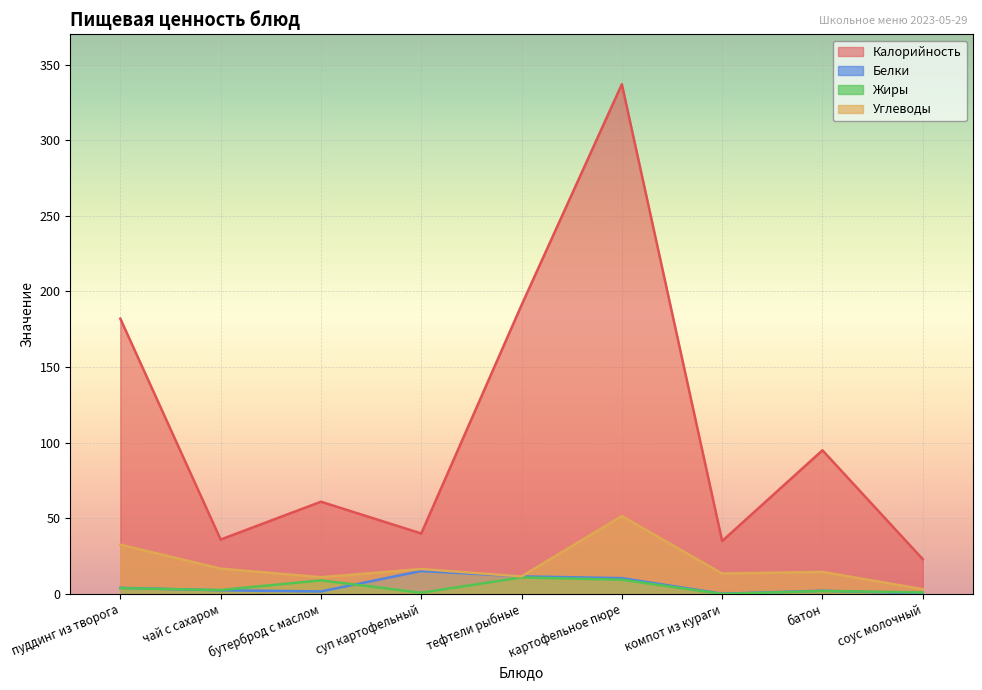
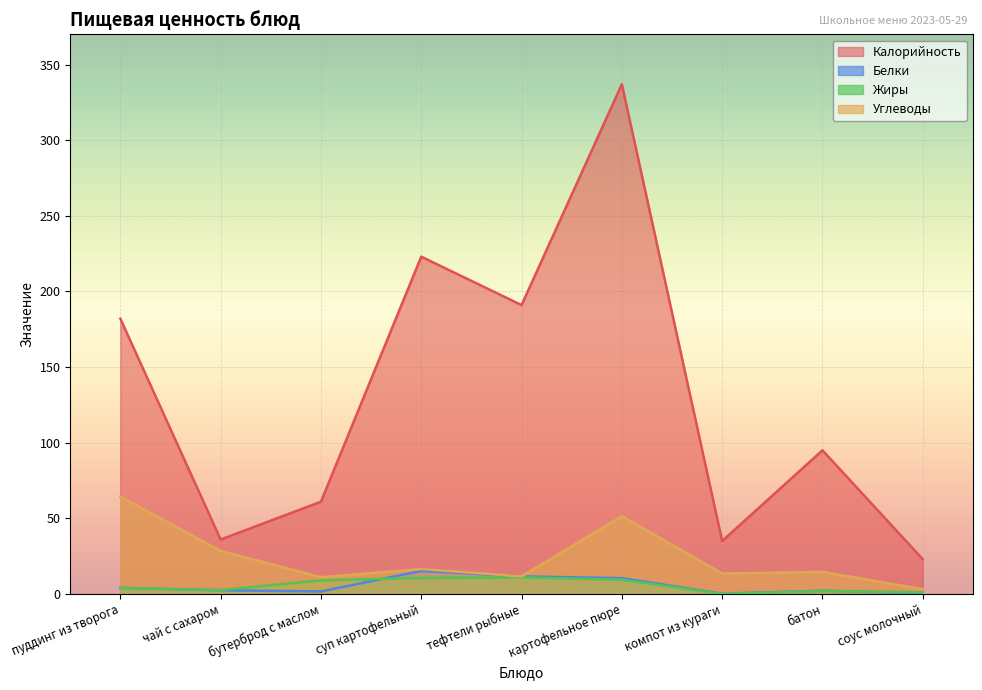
  {
    "Калорийность": {
      "пуддинг из творога": 182,
      "чай с сахаром": 36,
      "бутерброд с маслом": 61,
-     "суп картофельный": 40,
+     "суп картофельный": 223,
      "тефтели рыбные": 191,
      "картофельное пюре": 337,
      "компот из кураги": 35,
      "батон": 95,
      "соус молочный": 23
    },
    "Белки": {
      "бутерброд с маслом": 2
    },
    "Жиры": {
      "бутерброд с маслом": 9,
-     "суп картофельный": 1
+     "суп картофельный": 11
    },
    "Углеводы": {
-     "пуддинг из творога": 33,
-     "чай с сахаром": 17,
+     "пуддинг из творога": 64,
+     "чай с сахаром": 28,
      "бутерброд с маслом": 11,
      "картофельное пюре": 51,
      "компот из кураги": 14,
      "батон": 15,
      "соус молочный": 3
    }
  }
